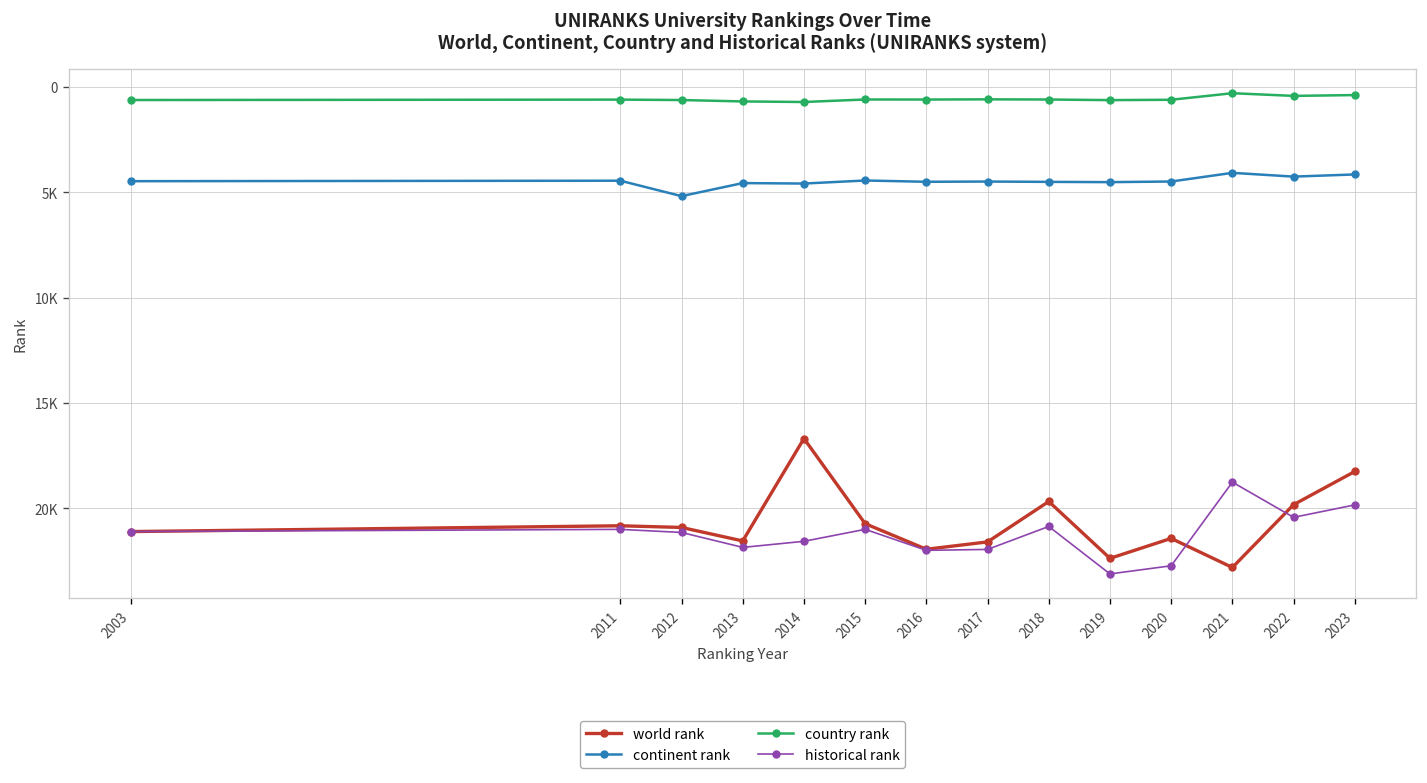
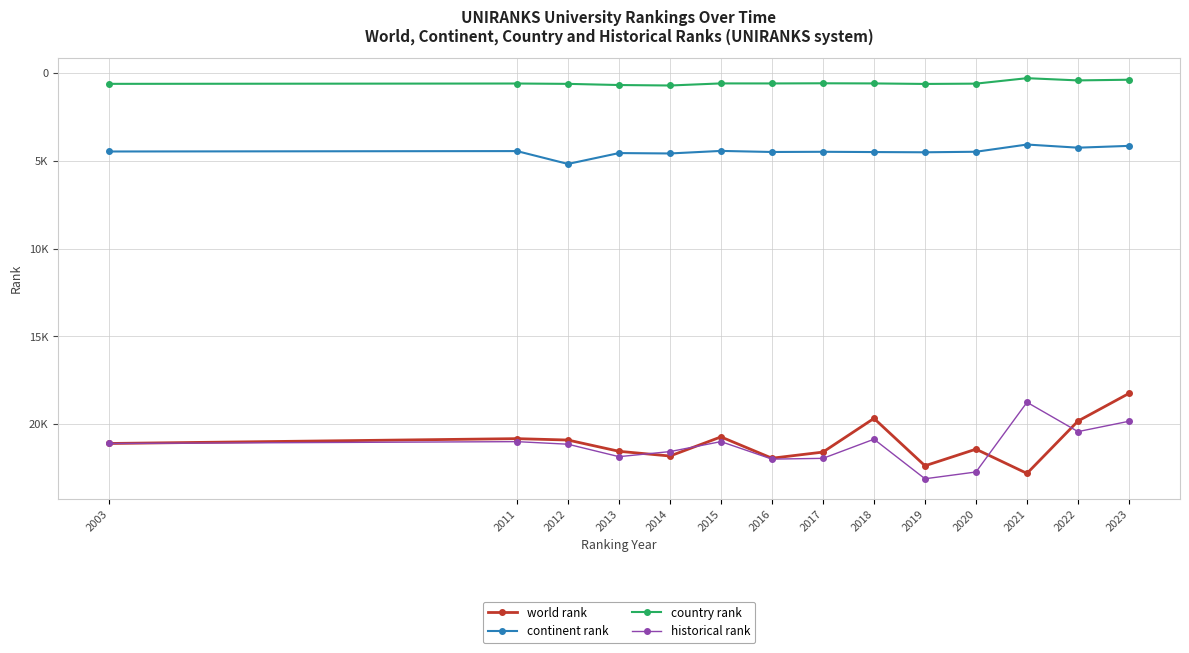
  {
    "world rank": {
      "2011": 20800,
      "2012": 20900,
      "2013": 21500,
-     "2014": 16700,
+     "2014": 21800,
      "2015": 20700,
      "2017": 21600,
      "2018": 19700,
      "2019": 22400,
      "2020": 21400,
      "2021": 22800,
      "2022": 19800,
      "2023": 18200
    },
    "continent rank": {
      "2003": 4500,
      "2011": 4500,
      "2012": 5200,
      "2013": 4600,
      "2014": 4600,
      "2015": 4400,
      "2016": 4500,
      "2017": 4500,
      "2018": 4500,
      "2019": 4500,
      "2020": 4500,
      "2021": 4100,
      "2022": 4300,
      "2023": 4200
    },
    "country rank": {
      "2003": 600,
      "2011": 600,
      "2012": 600,
      "2013": 700,
      "2014": 700,
      "2015": 600,
      "2016": 600,
      "2017": 600,
      "2018": 600,
      "2019": 600,
      "2020": 600,
      "2021": 300,
      "2022": 400,
      "2023": 400
    },
    "historical rank": {
      "2011": 21000,
      "2012": 21100,
      "2013": 21900,
      "2014": 21600,
      "2015": 21000,
      "2017": 21900,
      "2018": 20900,
      "2019": 23100,
      "2020": 22700,
      "2021": 18800,
      "2022": 20400,
      "2023": 19800
    }
  }
